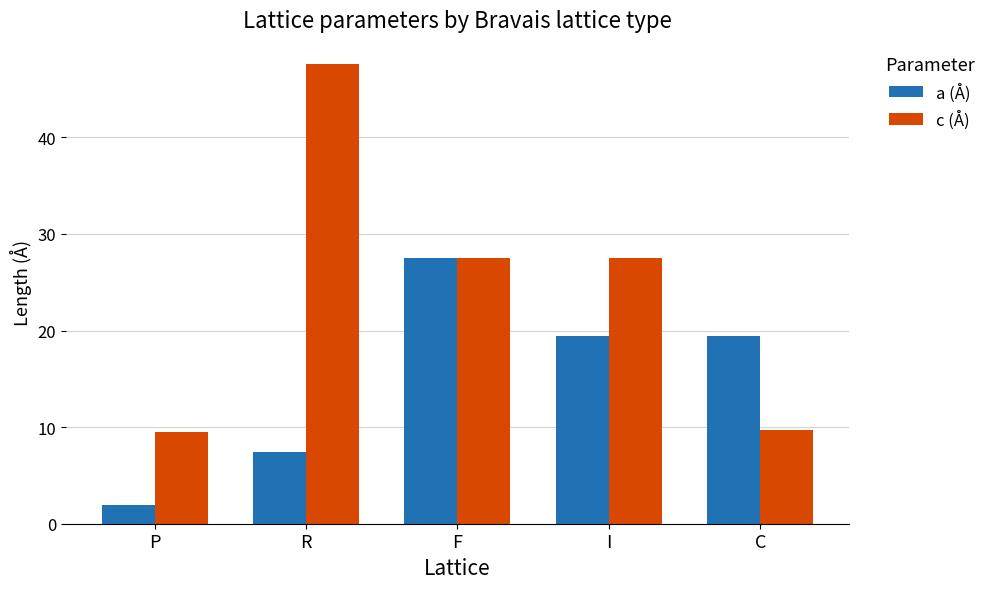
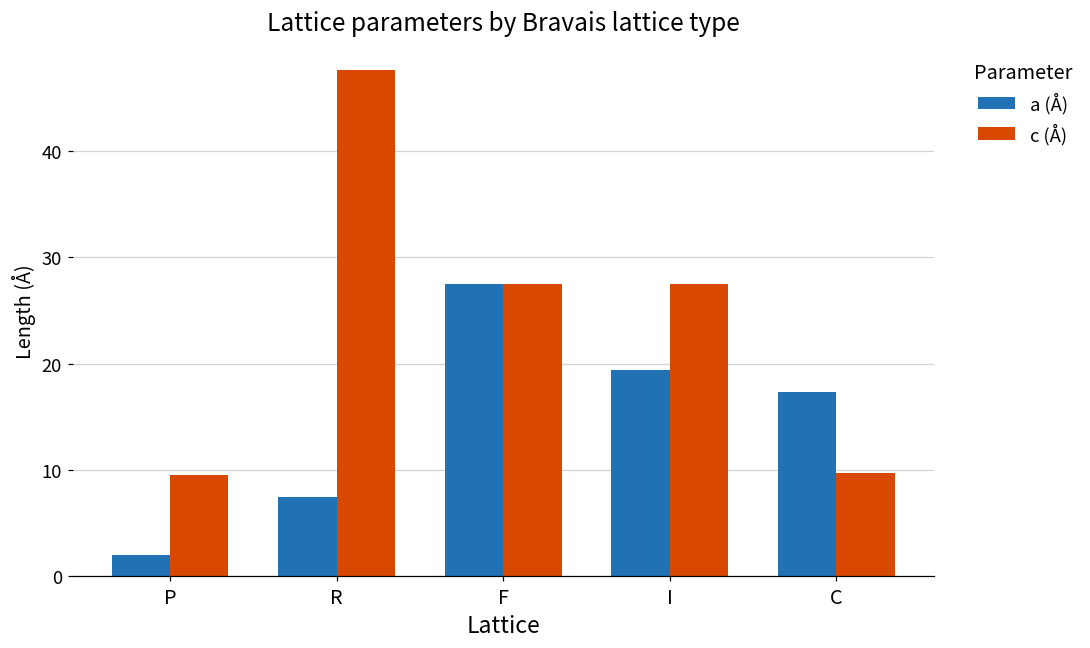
  {
    "a (Å)": {
      "P": 2,
      "R": 7,
      "F": 27,
      "I": 19,
-     "C": 19
+     "C": 17
    },
    "c (Å)": {
      "P": 10,
      "R": 48,
      "F": 27,
      "I": 27,
      "C": 10
    }
  }
